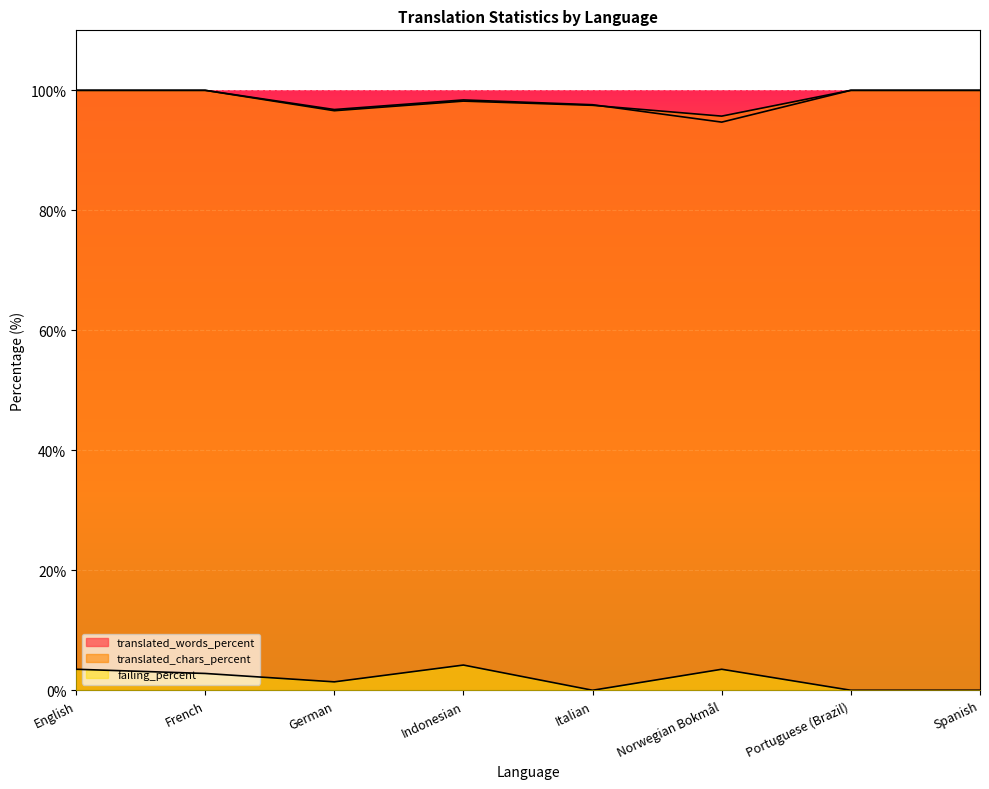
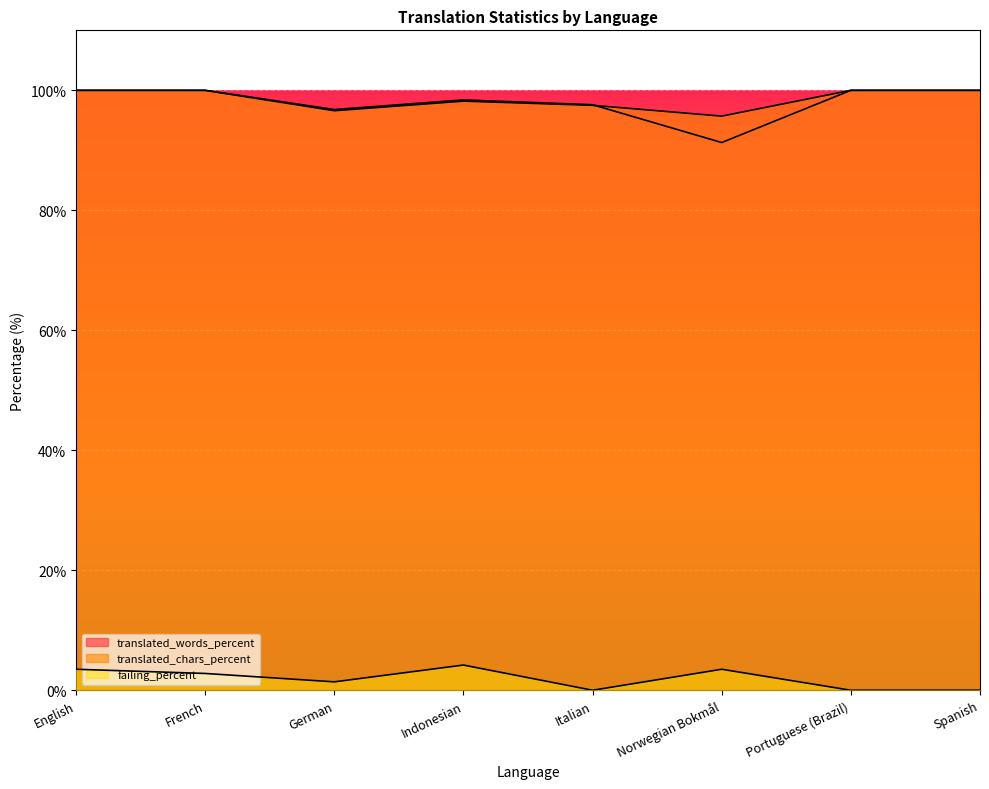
  {
    "translated_words_percent": {
-     "Norwegian Bokmål": "95%"
+     "Norwegian Bokmål": "91%"
    }
  }
